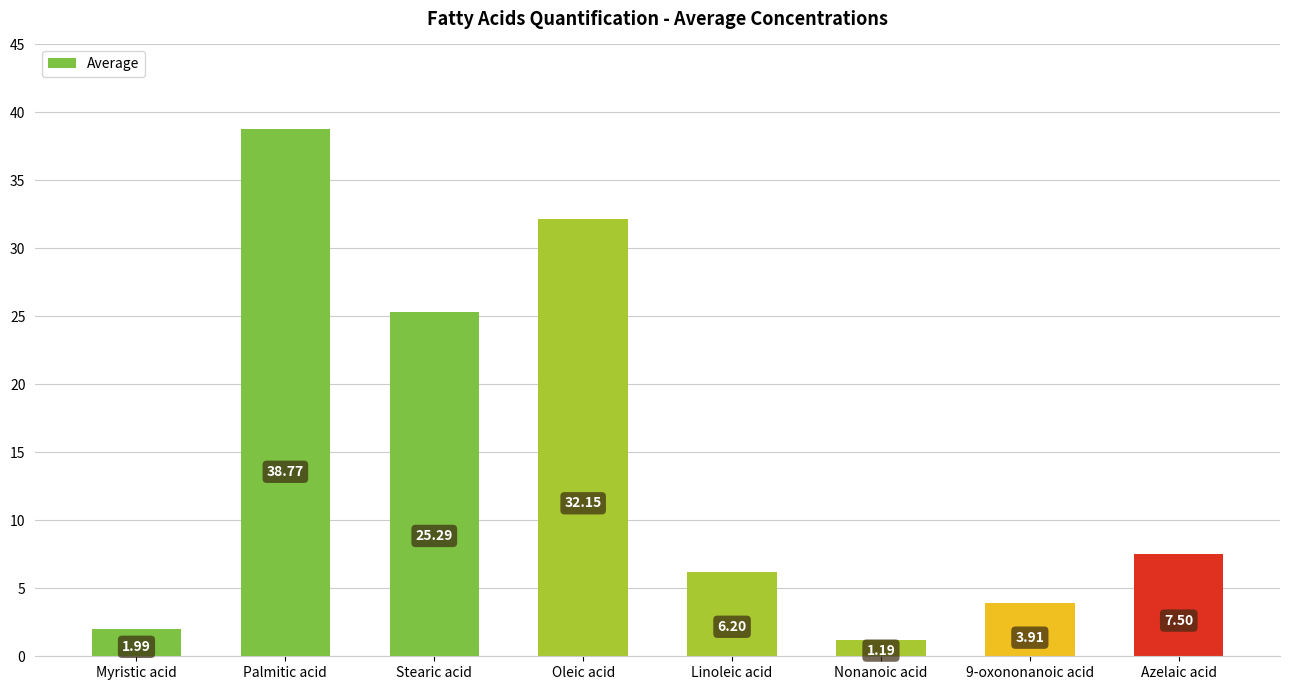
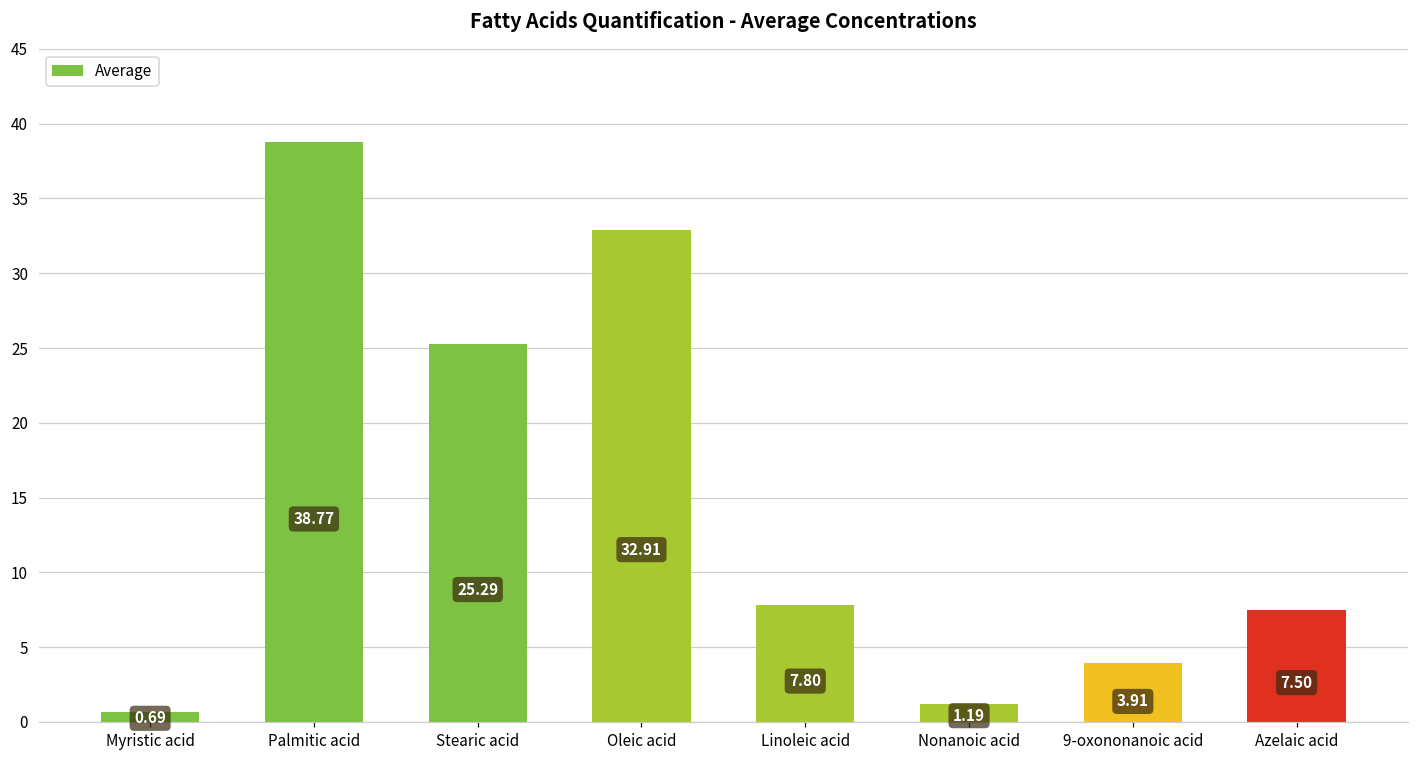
  {
-   "Myristic acid": 1.99,
-   "Oleic acid": 32.15,
-   "Linoleic acid": 6.20
+   "Myristic acid": 0.69,
+   "Oleic acid": 32.91,
+   "Linoleic acid": 7.80
  }
